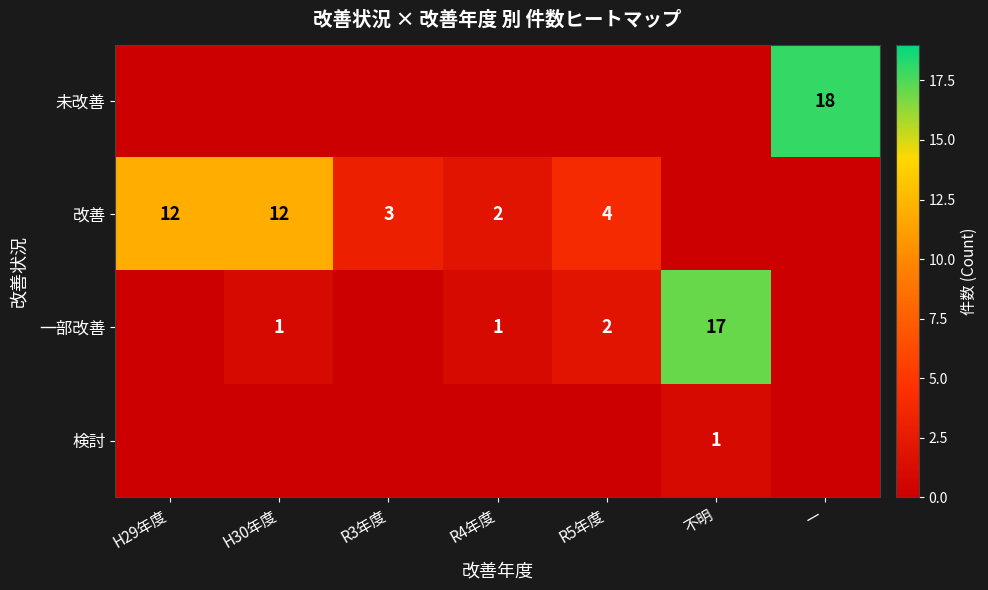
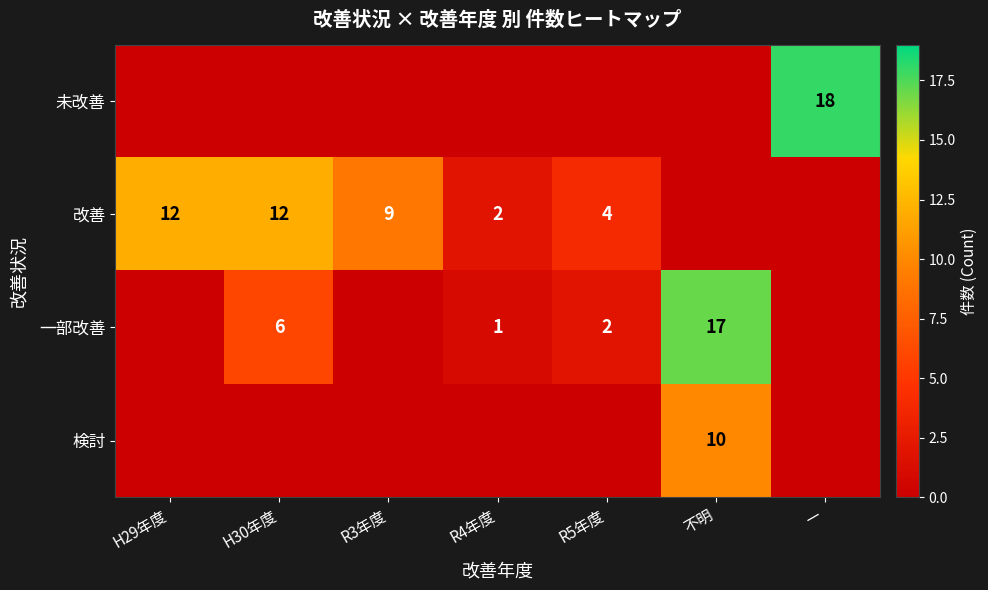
  {
    "未改善": {
      "―": 18
    },
    "改善": {
      "H29年度": 12,
      "H30年度": 12,
-     "R3年度": 3,
+     "R3年度": 9,
      "R4年度": 2,
      "R5年度": 4
    },
    "一部改善": {
-     "H30年度": 1,
+     "H30年度": 6,
      "R4年度": 1,
      "R5年度": 2,
      "不明": 17
    },
    "検討": {
-     "不明": 1
+     "不明": 10
    }
  }
